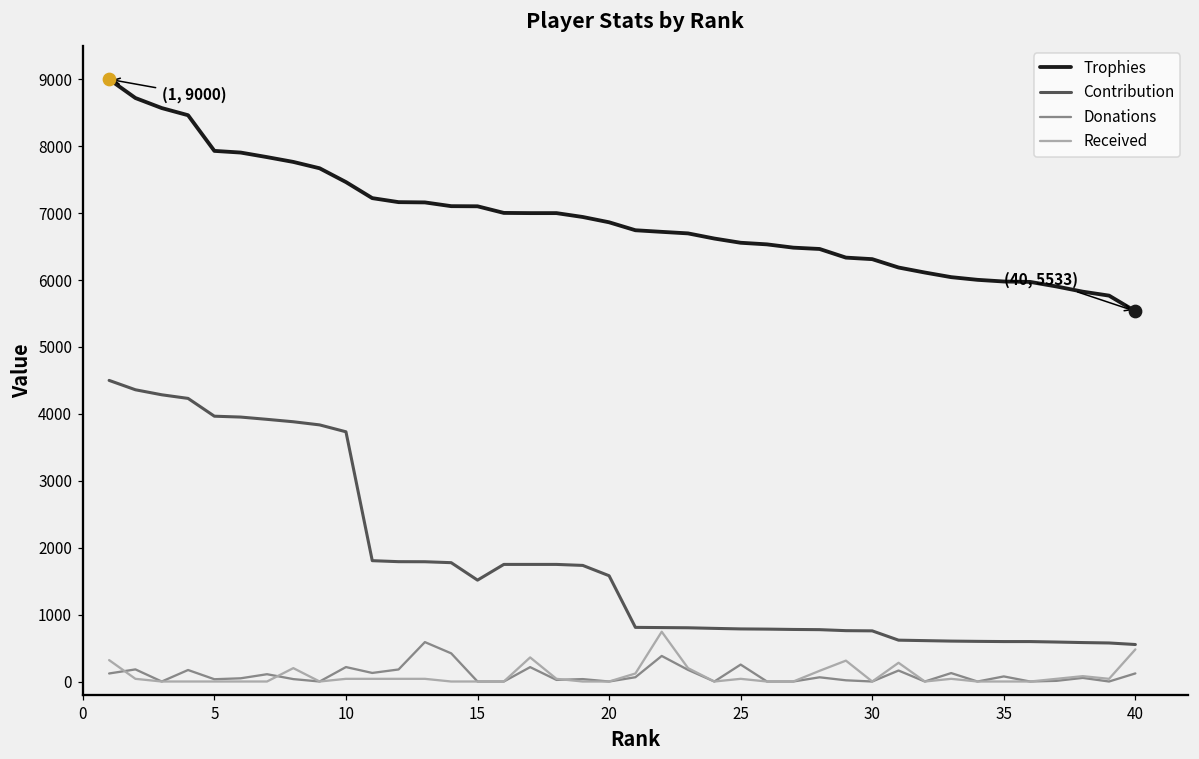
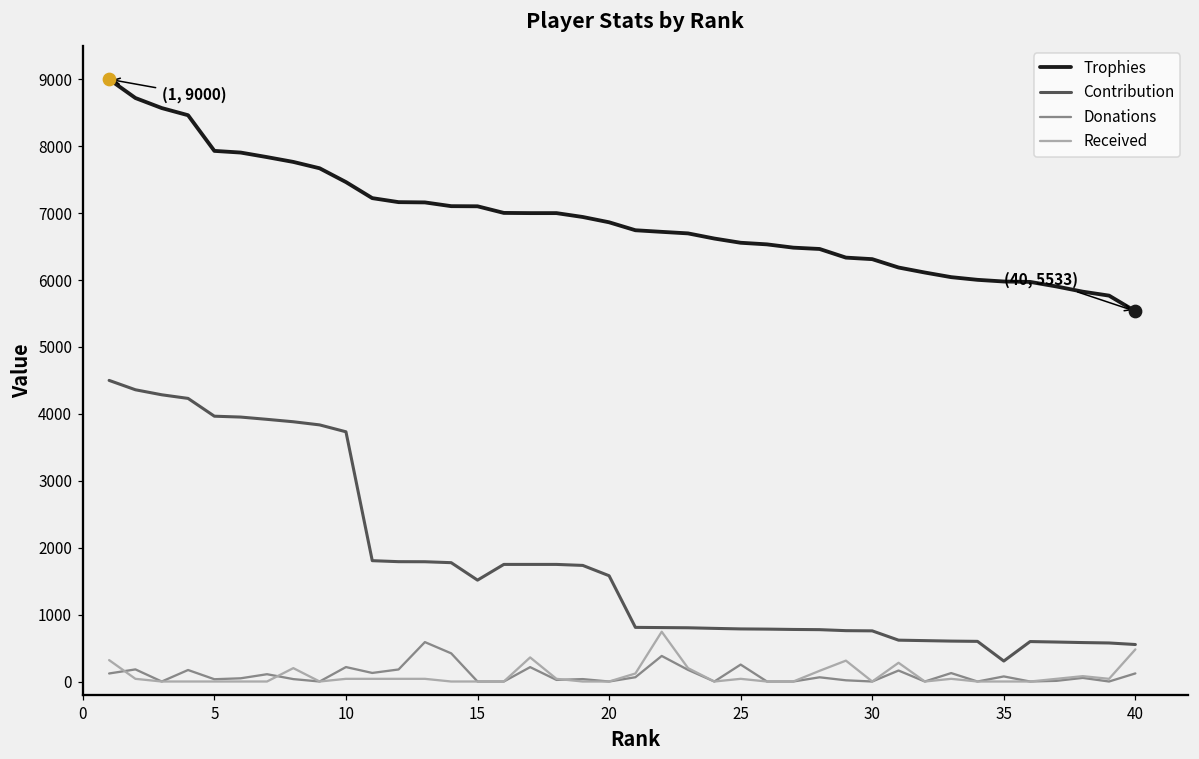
  {
    "Contribution": {
      "5": 4000,
      "10": 3700,
      "15": 1500,
      "20": 1600,
      "25": 800,
      "30": 800,
-     "35": 600,
+     "35": 300,
      "40": 600
    }
  }
